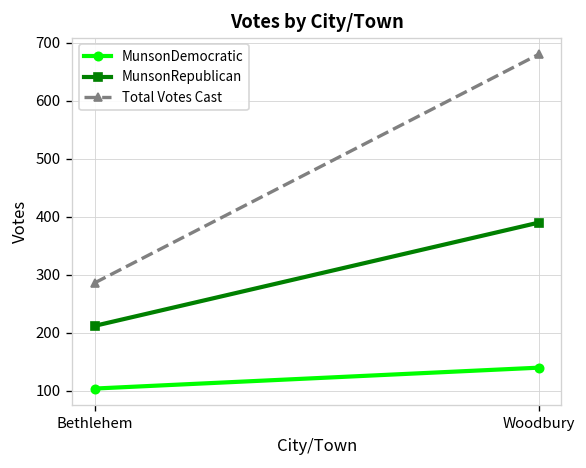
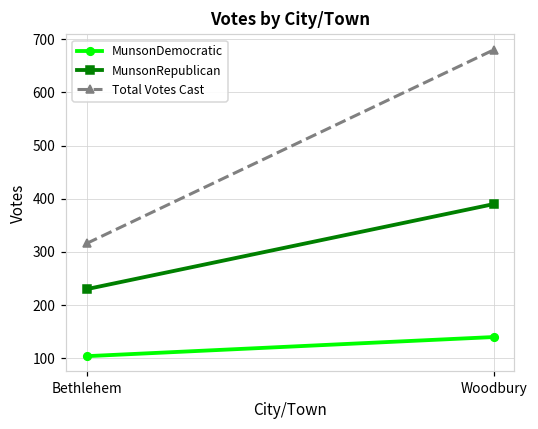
  {
    "MunsonDemocratic": {
      "Bethlehem": 100,
      "Woodbury": 140
    },
    "MunsonRepublican": {
-     "Bethlehem": 210,
+     "Bethlehem": 230,
      "Woodbury": 390
    },
    "Total Votes Cast": {
-     "Bethlehem": 290,
+     "Bethlehem": 320,
      "Woodbury": 680
    }
  }
